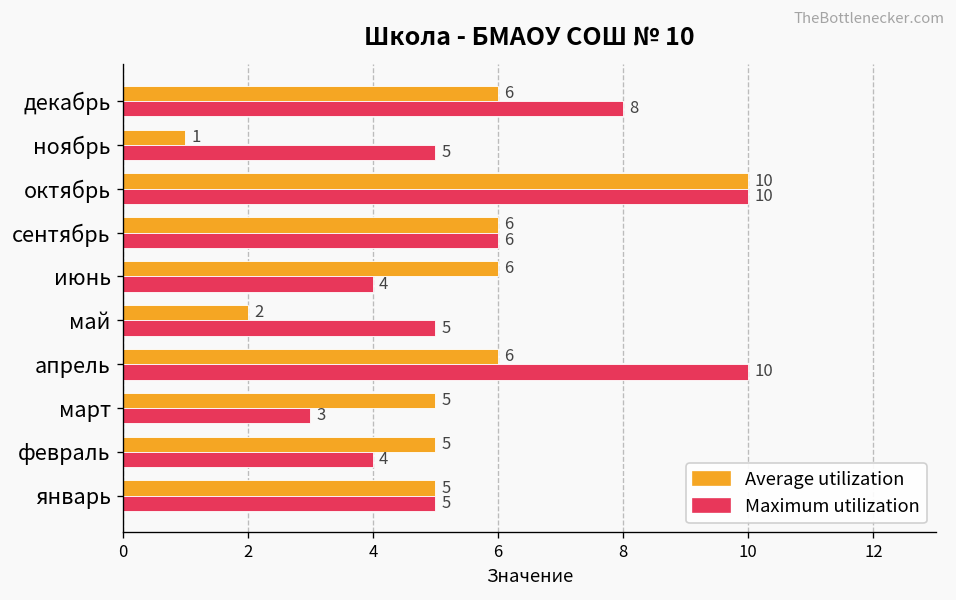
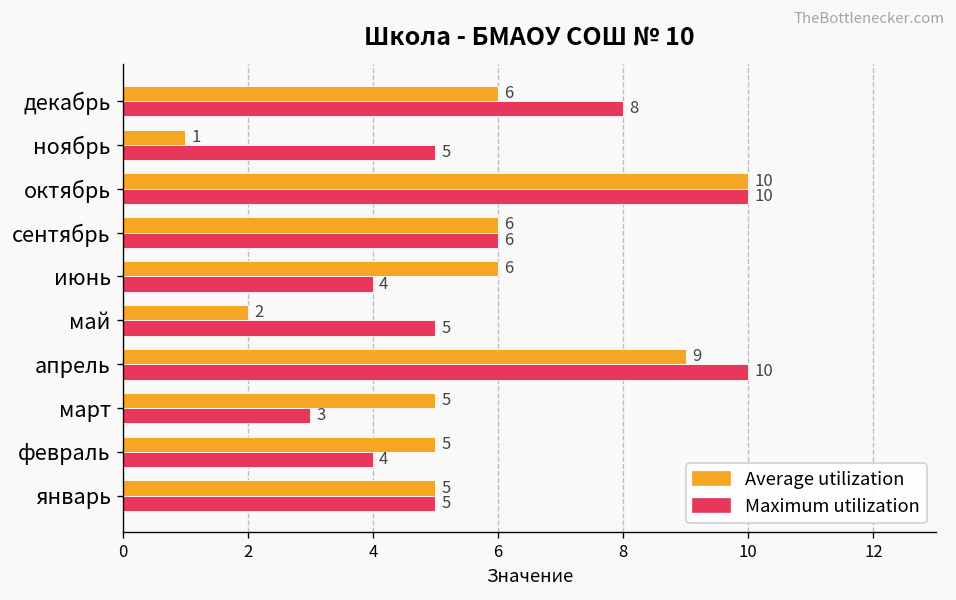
  {
    "Average utilization": {
      "декабрь": 6,
      "ноябрь": 1,
      "октябрь": 10,
      "сентябрь": 6,
      "июнь": 6,
      "май": 2,
-     "апрель": 6,
+     "апрель": 9,
      "март": 5,
      "февраль": 5,
      "январь": 5
    },
    "Maximum utilization": {
      "декабрь": 8,
      "ноябрь": 5,
      "октябрь": 10,
      "сентябрь": 6,
      "июнь": 4,
      "май": 5,
      "апрель": 10,
      "март": 3,
      "февраль": 4,
      "январь": 5
    }
  }
